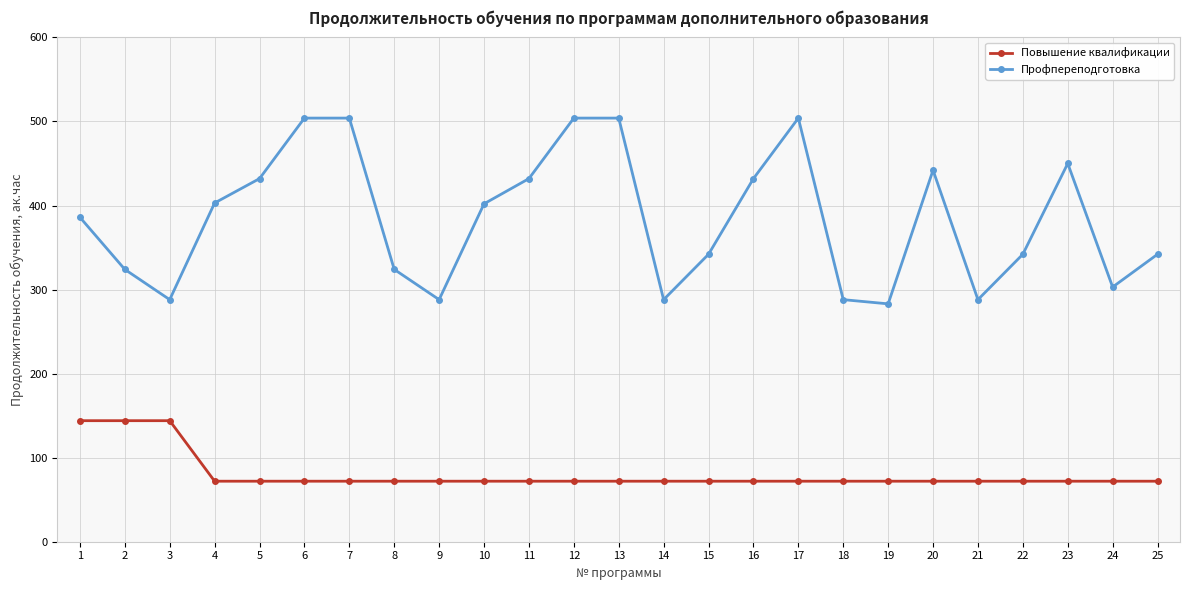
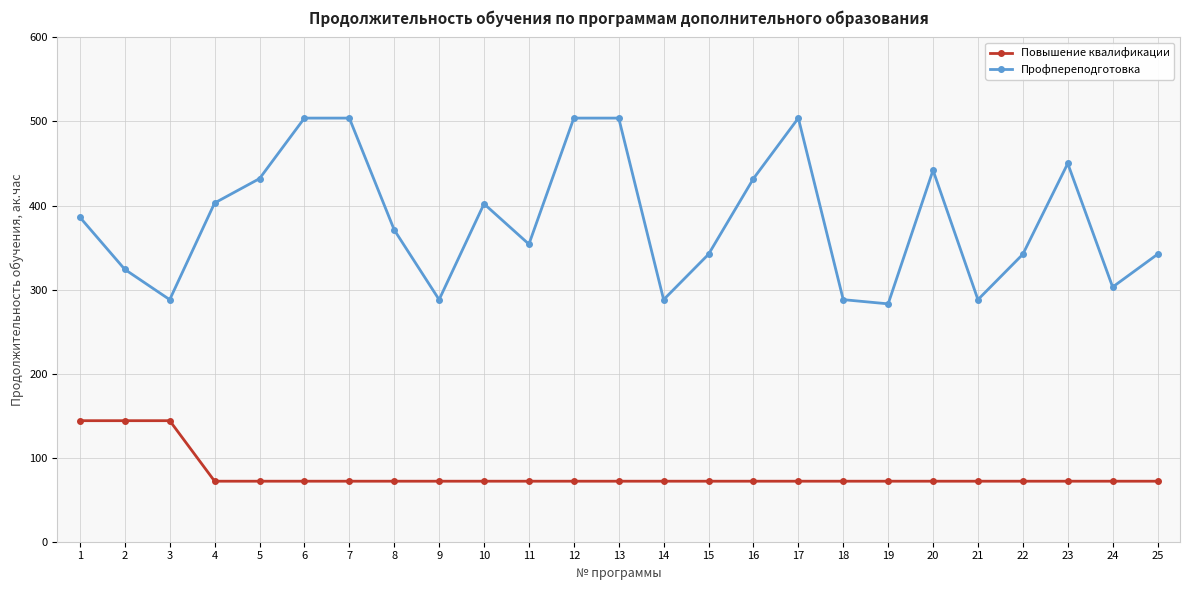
  {
    "Повышение квалификации": {
      "1": 140,
      "2": 140,
      "3": 140,
      "4": 70,
      "5": 70,
      "6": 70,
      "7": 70,
      "8": 70,
      "9": 70,
      "10": 70,
      "11": 70,
      "12": 70,
      "13": 70,
      "14": 70,
      "15": 70,
      "16": 70,
      "17": 70,
      "18": 70,
      "19": 70,
      "20": 70,
      "21": 70,
      "22": 70,
      "23": 70,
      "24": 70,
      "25": 70
    },
    "Профпереподготовка": {
      "1": 390,
      "2": 320,
      "3": 290,
      "4": 400,
      "5": 430,
      "6": 500,
      "7": 500,
-     "8": 320,
+     "8": 370,
      "9": 290,
      "10": 400,
-     "11": 430,
+     "11": 350,
      "12": 500,
      "13": 500,
      "14": 290,
      "15": 340,
      "16": 430,
      "17": 500,
      "18": 290,
      "19": 280,
      "20": 440,
      "21": 290,
      "22": 340,
      "23": 450,
      "24": 300,
      "25": 340
    }
  }
